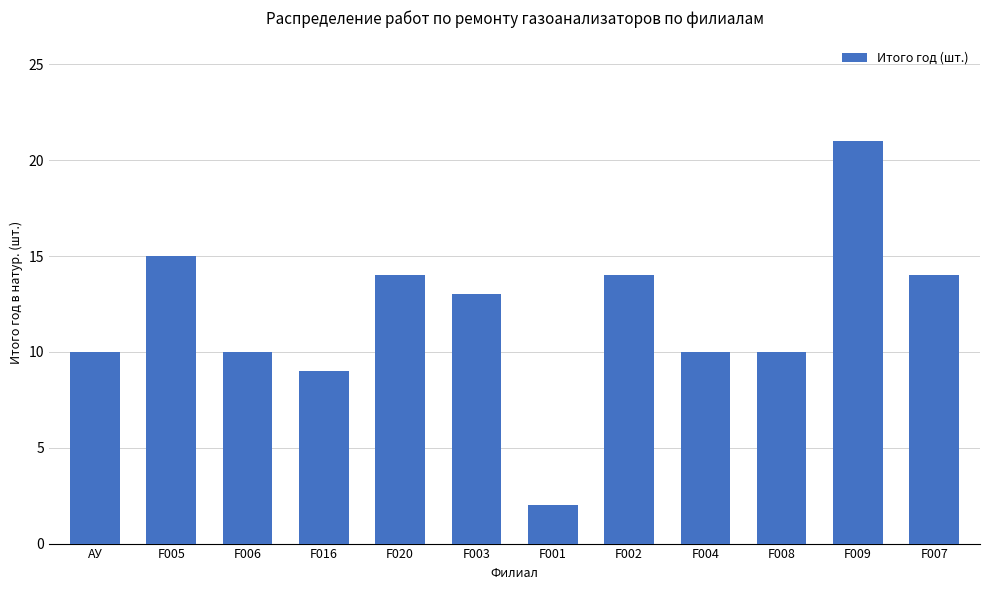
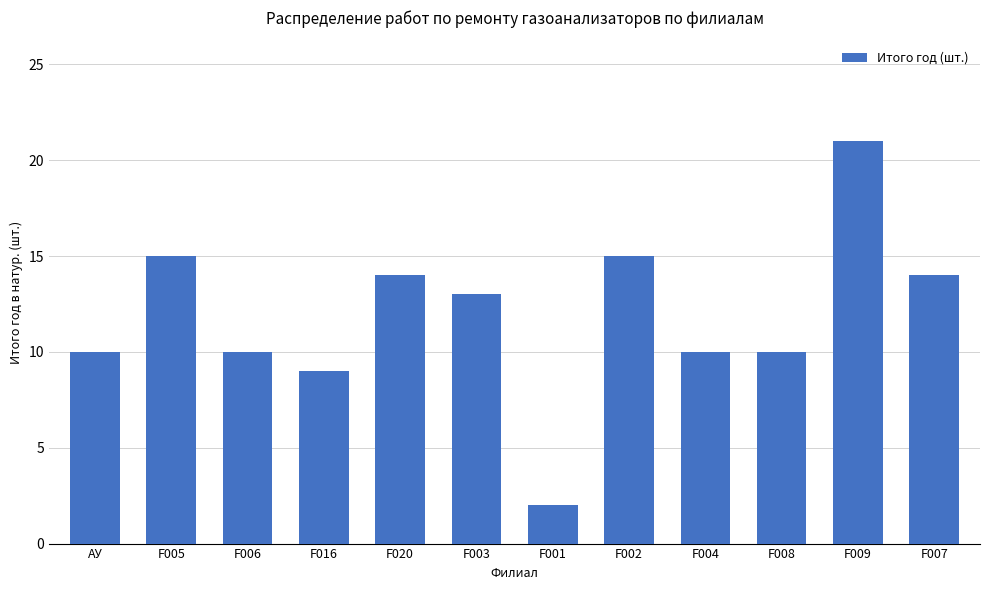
  {
    "АУ": 10,
    "F005": 15,
    "F006": 10,
    "F016": 9,
    "F020": 14,
    "F003": 13,
    "F001": 2,
-   "F002": 14,
+   "F002": 15,
    "F004": 10,
    "F008": 10,
    "F009": 21,
    "F007": 14
  }
